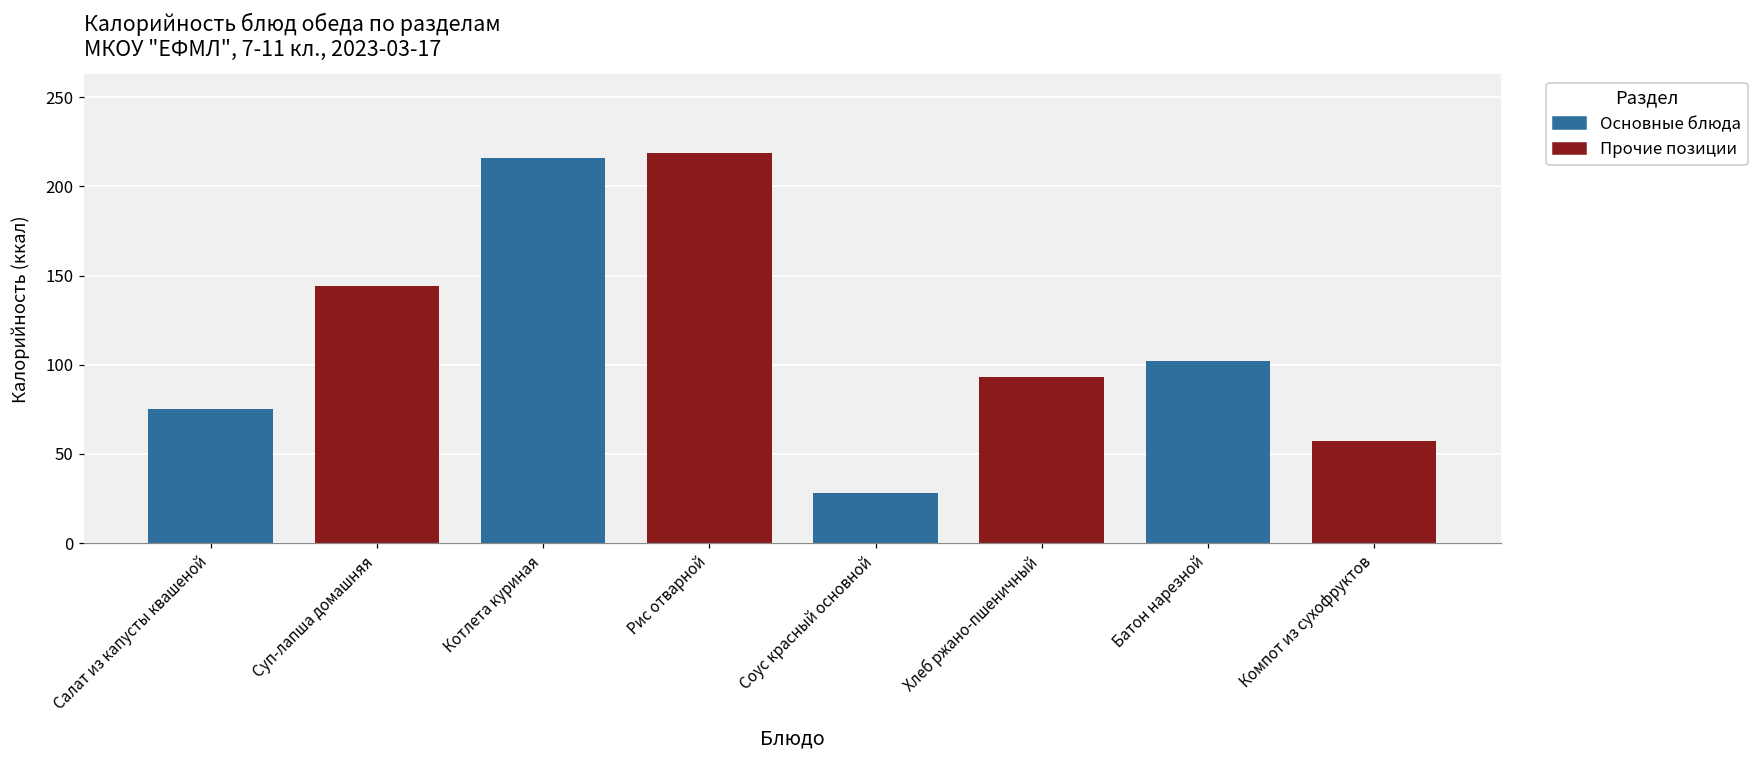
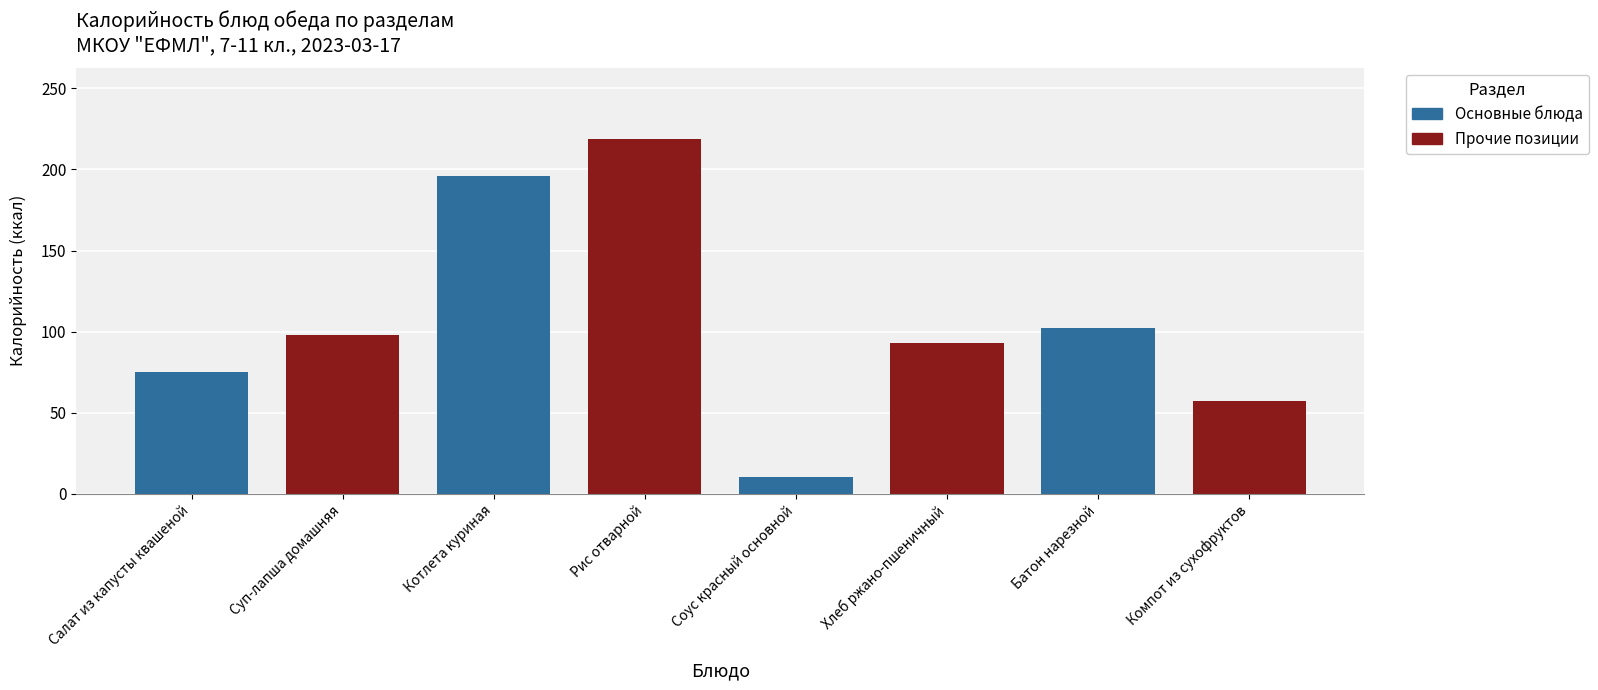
  {
    "Салат из капусты квашеной": 75,
-   "Суп-лапша домашняя": 144,
-   "Котлета куриная": 216,
+   "Суп-лапша домашняя": 98,
+   "Котлета куриная": 196,
    "Рис отварной": 219,
-   "Соус красный основной": 28,
+   "Соус красный основной": 10,
    "Хлеб ржано-пшеничный": 93,
    "Батон нарезной": 102,
    "Компот из сухофруктов": 57
  }
